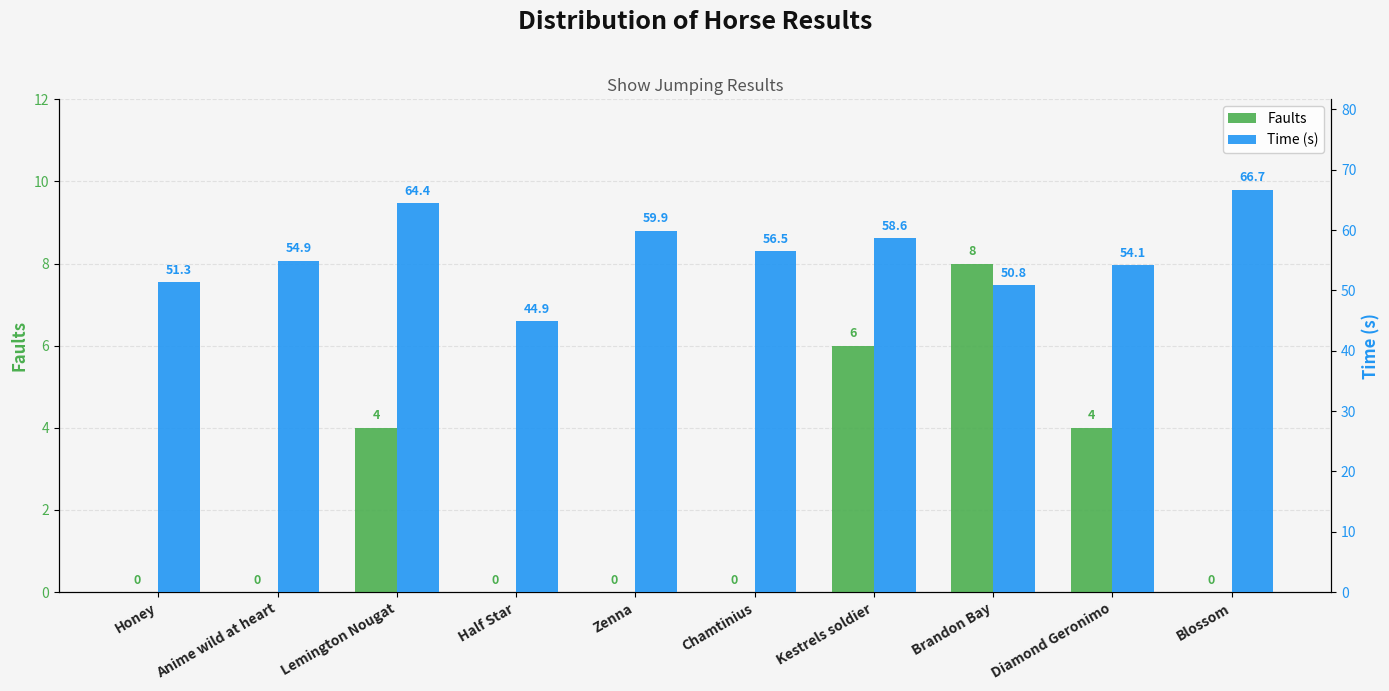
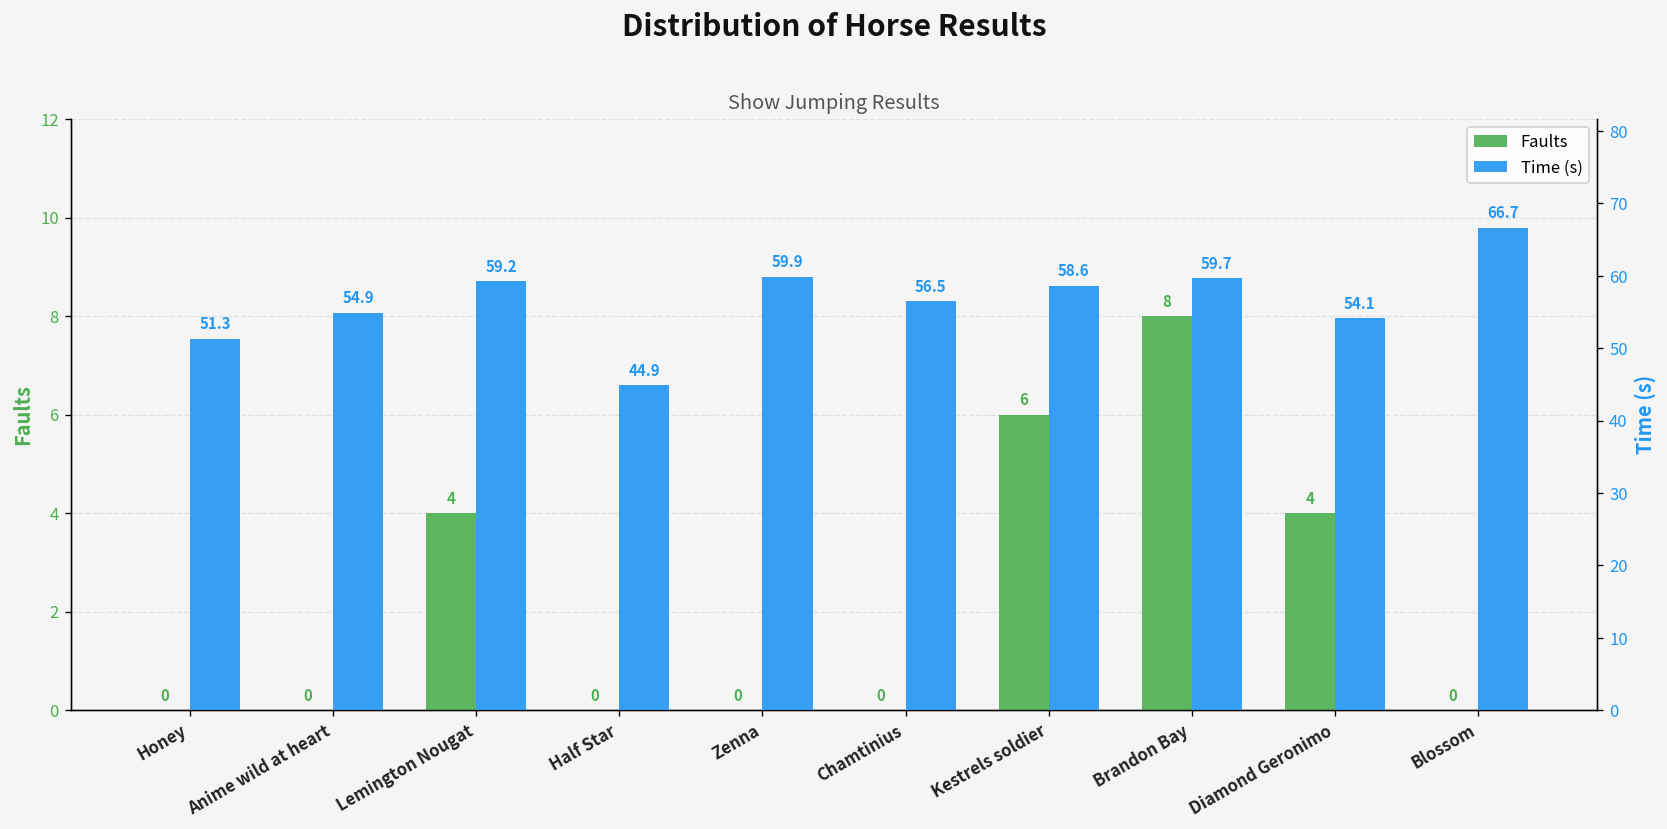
  {
    "Faults": {
      "Honey": 0,
      "Anime wild at heart": 0,
      "Lemington Nougat": 4,
      "Half Star": 0,
      "Zenna": 0,
      "Chamtinius": 0,
      "Kestrels soldier": 6,
      "Brandon Bay": 8,
      "Diamond Geronimo": 4,
      "Blossom": 0
    },
    "Time (s)": {
      "Honey": 51.3,
      "Anime wild at heart": 54.9,
-     "Lemington Nougat": 64.4,
+     "Lemington Nougat": 59.2,
      "Half Star": 44.9,
      "Zenna": 59.9,
      "Chamtinius": 56.5,
      "Kestrels soldier": 58.6,
-     "Brandon Bay": 50.8,
+     "Brandon Bay": 59.7,
      "Diamond Geronimo": 54.1,
      "Blossom": 66.7
    }
  }
